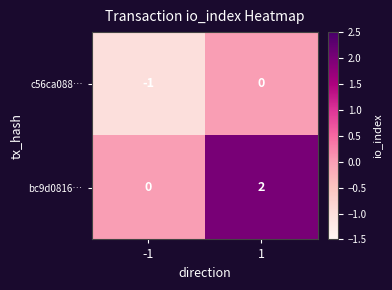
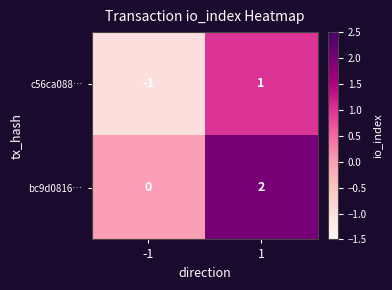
  {
    "c56ca088…": {
-     "1": 0
+     "1": 1
    },
    "bc9d0816…": {
      "-1": 0,
      "1": 2
    }
  }
